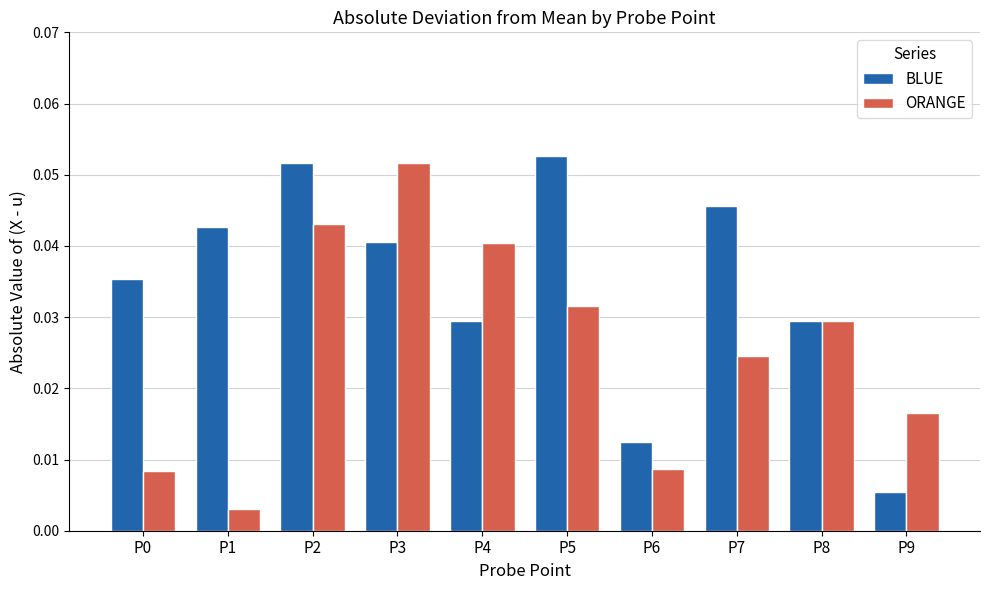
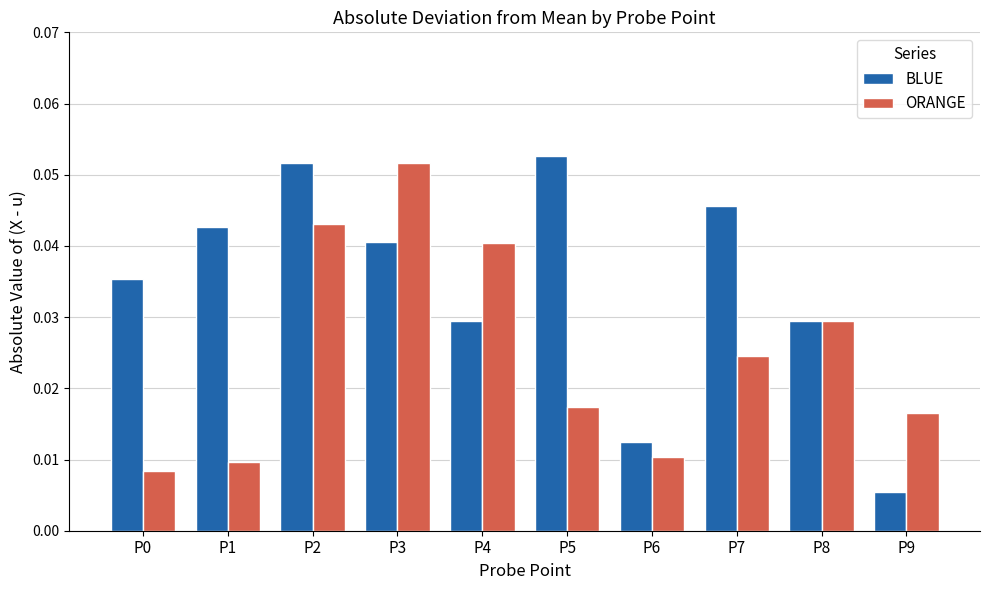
  {
    "BLUE": {
      "P0": 0.035,
      "P1": 0.043,
      "P2": 0.052,
      "P3": 0.041,
      "P4": 0.029,
      "P5": 0.053,
      "P6": 0.012,
      "P7": 0.046,
      "P8": 0.029,
      "P9": 0.005
    },
    "ORANGE": {
      "P0": 0.008,
-     "P1": 0.003,
+     "P1": 0.010,
      "P2": 0.043,
      "P3": 0.052,
      "P4": 0.040,
-     "P5": 0.032,
-     "P6": 0.009,
+     "P5": 0.017,
+     "P6": 0.010,
      "P7": 0.025,
      "P8": 0.029,
      "P9": 0.017
    }
  }
